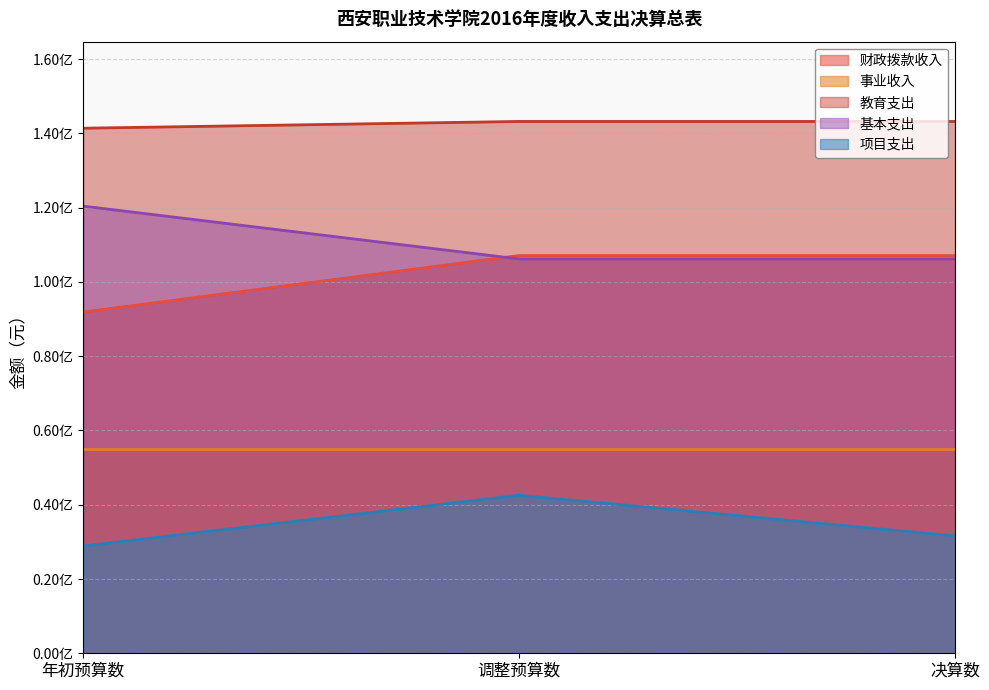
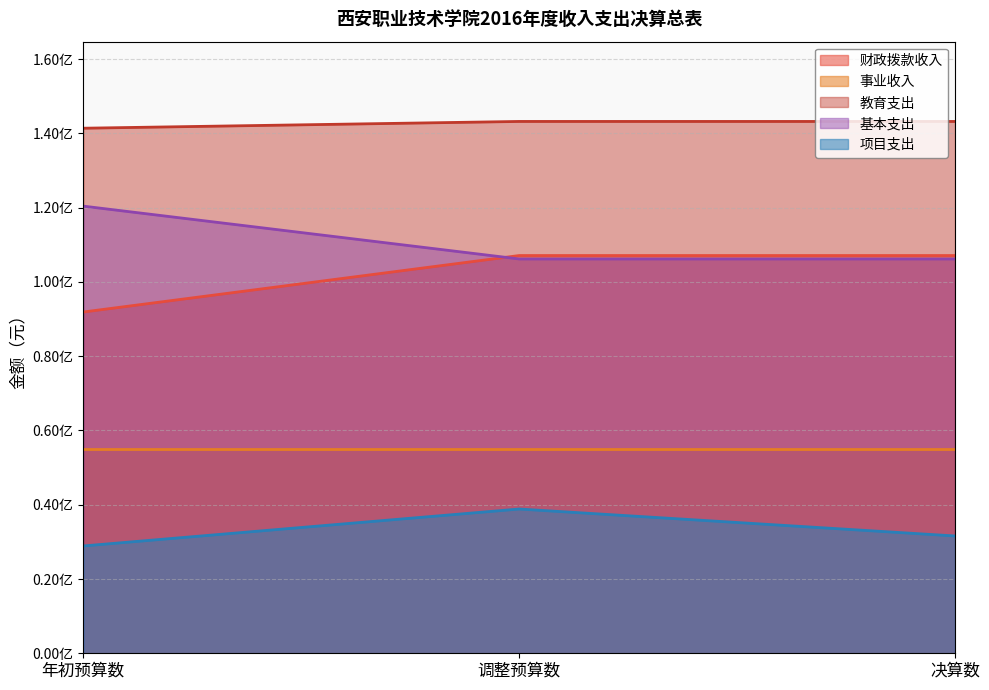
  {
    "基本支出": {
      "年初预算数": "1.20亿",
      "调整预算数": "1.06亿",
      "决算数": "1.06亿"
    },
    "项目支出": {
      "年初预算数": "0.29亿",
-     "调整预算数": "0.43亿",
+     "调整预算数": "0.39亿",
      "决算数": "0.32亿"
    }
  }
